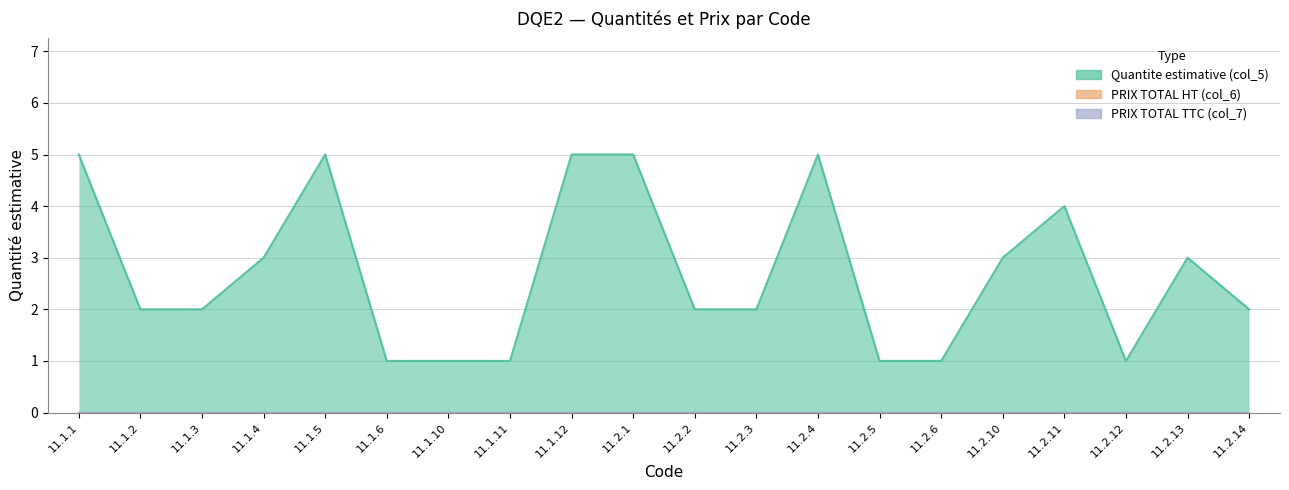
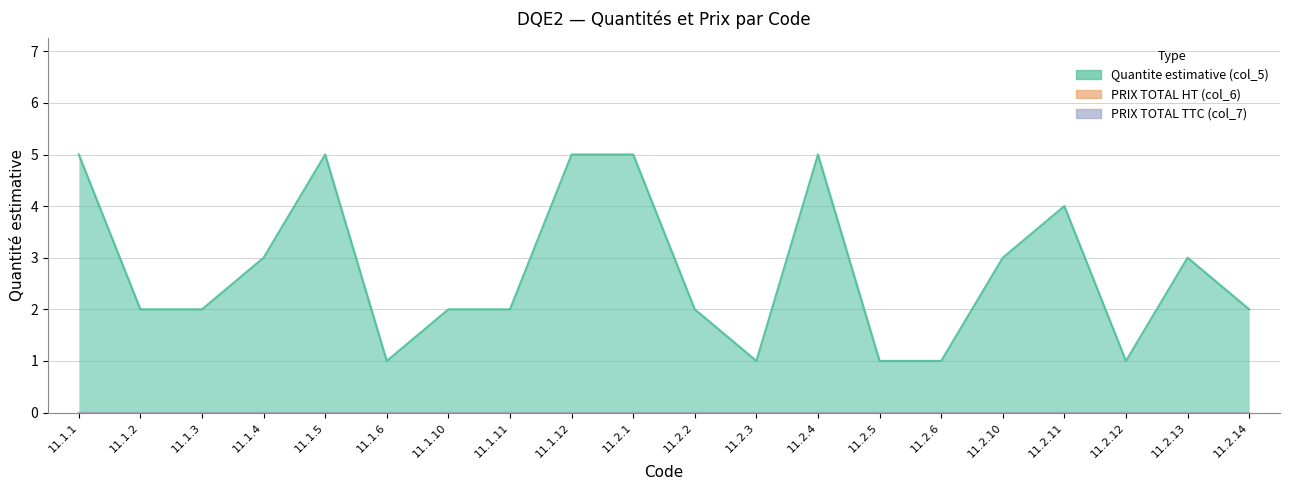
  {
    "Quantite estimative (col_5)": {
      "11.1.1": 5,
      "11.1.2": 2,
      "11.1.3": 2,
      "11.1.4": 3,
      "11.1.5": 5,
      "11.1.6": 1,
-     "11.1.10": 1,
-     "11.1.11": 1,
+     "11.1.10": 2,
+     "11.1.11": 2,
      "11.1.12": 5,
      "11.2.1": 5,
      "11.2.2": 2,
-     "11.2.3": 2,
+     "11.2.3": 1,
      "11.2.4": 5,
      "11.2.5": 1,
      "11.2.6": 1,
      "11.2.10": 3,
      "11.2.11": 4,
      "11.2.12": 1,
      "11.2.13": 3,
      "11.2.14": 2
    },
    "PRIX TOTAL TTC (col_7)": {
      "11.1.1": 0,
      "11.1.2": 0,
      "11.1.3": 0,
      "11.1.4": 0,
      "11.1.5": 0,
      "11.1.6": 0,
      "11.1.10": 0,
      "11.1.11": 0,
      "11.1.12": 0,
      "11.2.1": 0,
      "11.2.2": 0,
      "11.2.3": 0,
      "11.2.4": 0,
      "11.2.5": 0,
      "11.2.6": 0,
      "11.2.10": 0,
      "11.2.11": 0,
      "11.2.12": 0,
      "11.2.13": 0,
      "11.2.14": 0
    }
  }
